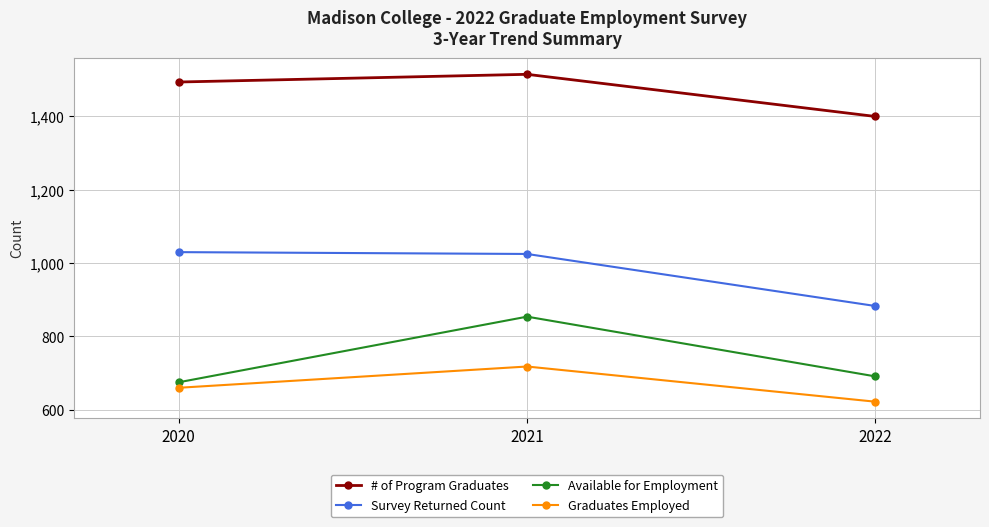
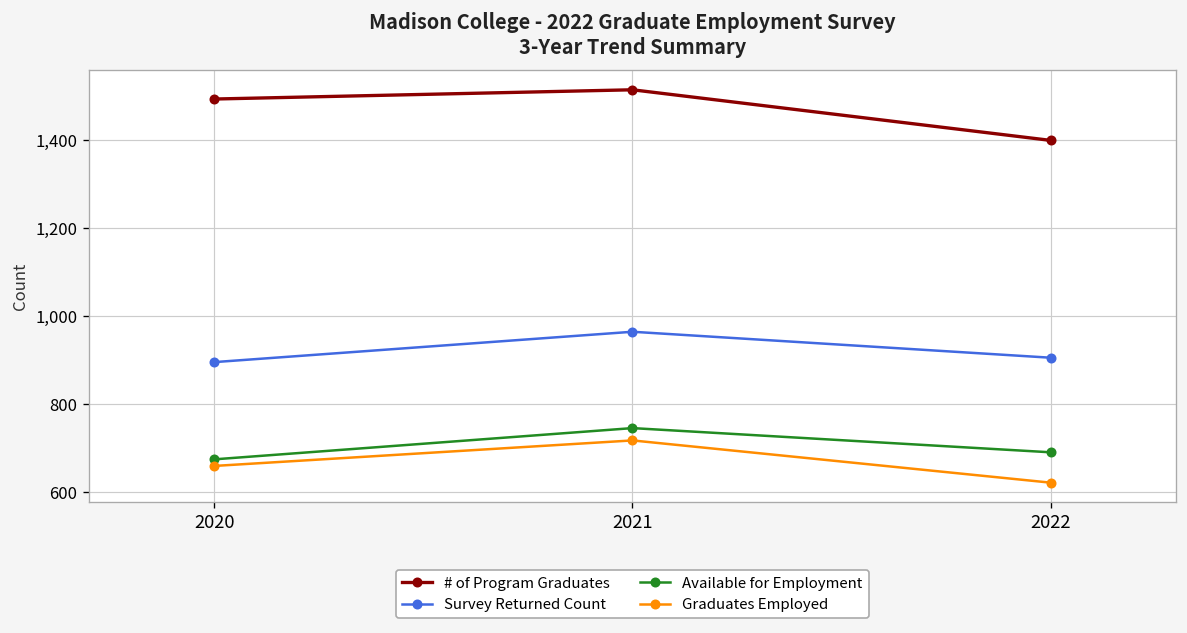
  {
    "# of Program Graduates": {
      "2020": "1,490",
      "2021": "1,520",
      "2022": "1,400"
    },
    "Survey Returned Count": {
-     "2020": "1,030",
-     "2021": "1,030",
-     "2022": "880"
+     "2020": "900",
+     "2021": "970",
+     "2022": "910"
    },
    "Available for Employment": {
      "2020": "680",
-     "2021": "850",
+     "2021": "750",
      "2022": "690"
    },
    "Graduates Employed": {
      "2020": "660",
      "2021": "720",
      "2022": "620"
    }
  }
